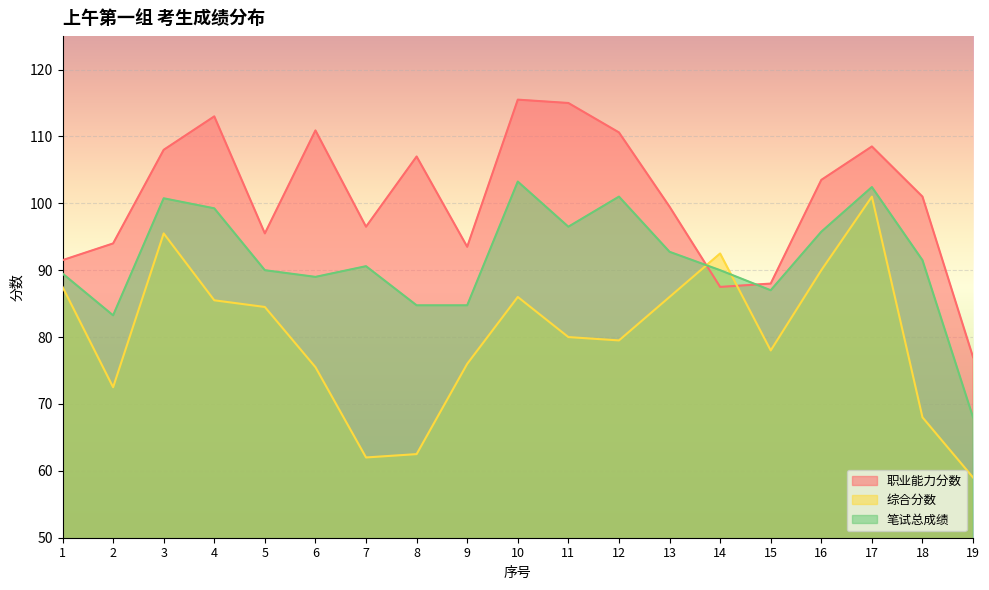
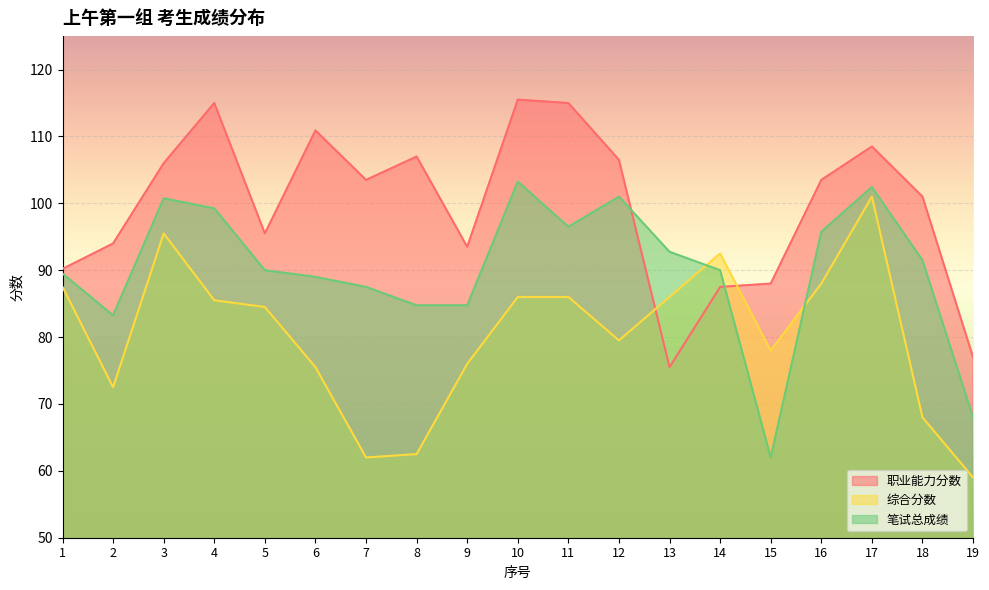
  {
    "职业能力分数": {
-     "1": 92,
+     "1": 90,
      "2": 94,
-     "3": 108,
-     "4": 113,
+     "3": 106,
+     "4": 115,
      "5": 96,
      "6": 111,
-     "7": 97,
+     "7": 104,
      "8": 107,
      "9": 94,
      "10": 116,
      "11": 115,
-     "12": 111,
-     "13": 100,
+     "12": 107,
+     "13": 76,
      "14": 88,
      "15": 88,
      "16": 104,
      "17": 109,
      "18": 101,
      "19": 77
    },
    "综合分数": {
      "1": 88,
      "2": 73,
      "3": 96,
      "4": 86,
      "5": 85,
      "6": 76,
      "7": 62,
      "8": 63,
      "9": 76,
      "10": 86,
-     "11": 80,
+     "11": 86,
      "12": 80,
      "13": 86,
      "14": 93,
      "15": 78,
-     "16": 90,
+     "16": 88,
      "17": 101,
      "18": 68,
      "19": 59
    },
    "笔试总成绩": {
      "1": 90,
      "2": 83,
      "3": 101,
      "4": 99,
      "5": 90,
      "6": 89,
-     "7": 91,
+     "7": 88,
      "8": 85,
      "9": 85,
      "10": 103,
      "11": 97,
      "12": 101,
      "13": 93,
      "14": 90,
-     "15": 87,
+     "15": 62,
      "16": 96,
      "17": 102,
      "18": 92,
      "19": 68
    }
  }
